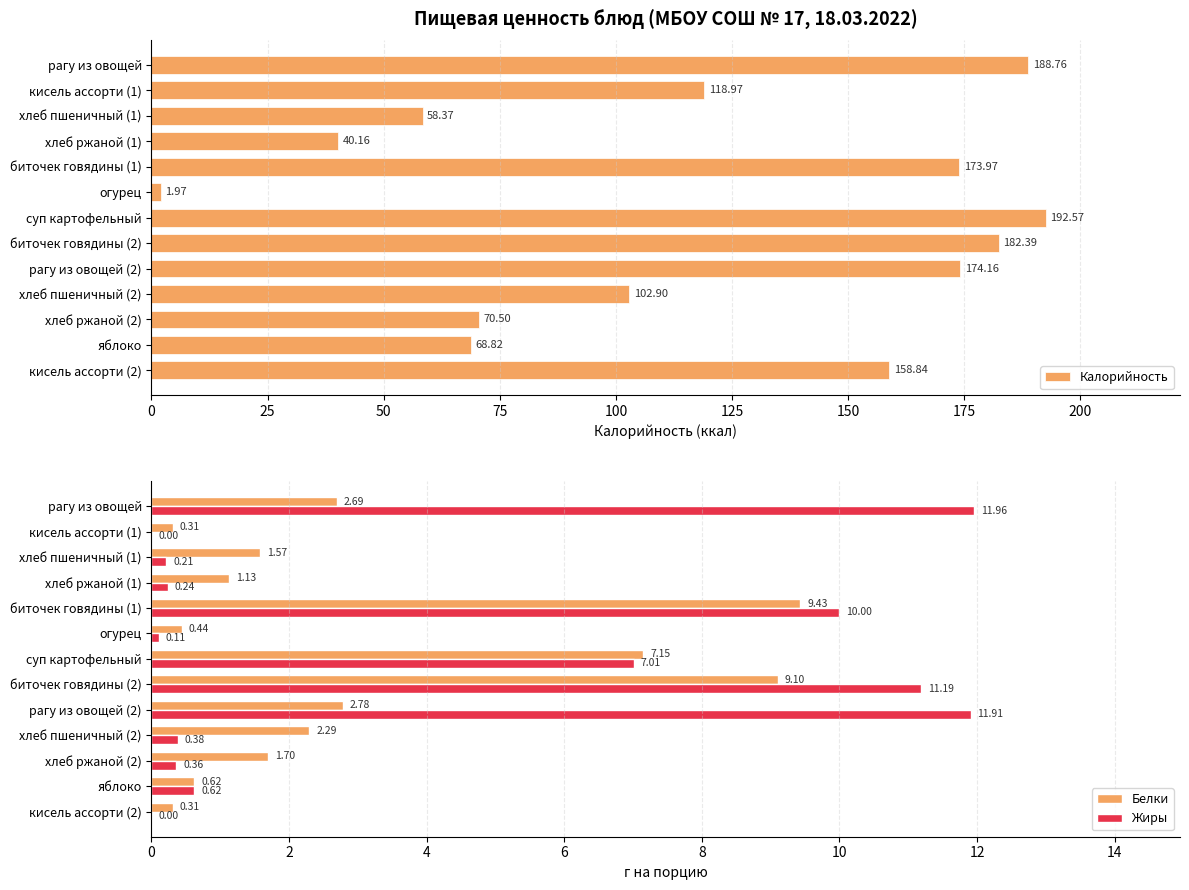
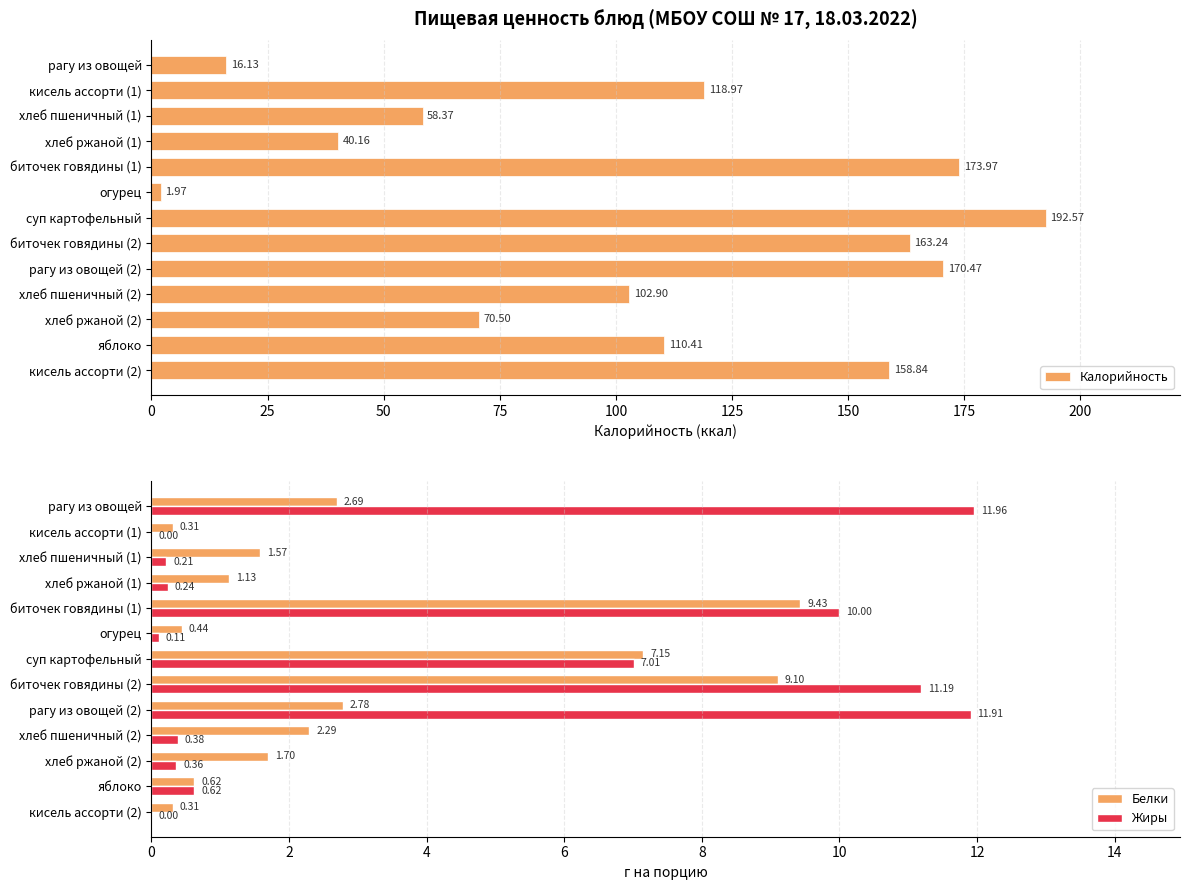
  {
    "Пищевая ценность блюд (МБОУ СОШ № 17, 18.03.2022)": {
-     "рагу из овощей": 188.76,
+     "рагу из овощей": 16.13,
      "кисель ассорти (1)": 118.97,
      "хлеб пшеничный (1)": 58.37,
      "хлеб ржаной (1)": 40.16,
      "биточек говядины (1)": 173.97,
      "огурец": 1.97,
      "суп картофельный": 192.57,
-     "биточек говядины (2)": 182.39,
-     "рагу из овощей (2)": 174.16,
+     "биточек говядины (2)": 163.24,
+     "рагу из овощей (2)": 170.47,
      "хлеб пшеничный (2)": 102.90,
      "хлеб ржаной (2)": 70.50,
-     "яблоко": 68.82,
+     "яблоко": 110.41,
      "кисель ассорти (2)": 158.84
    }
  }
